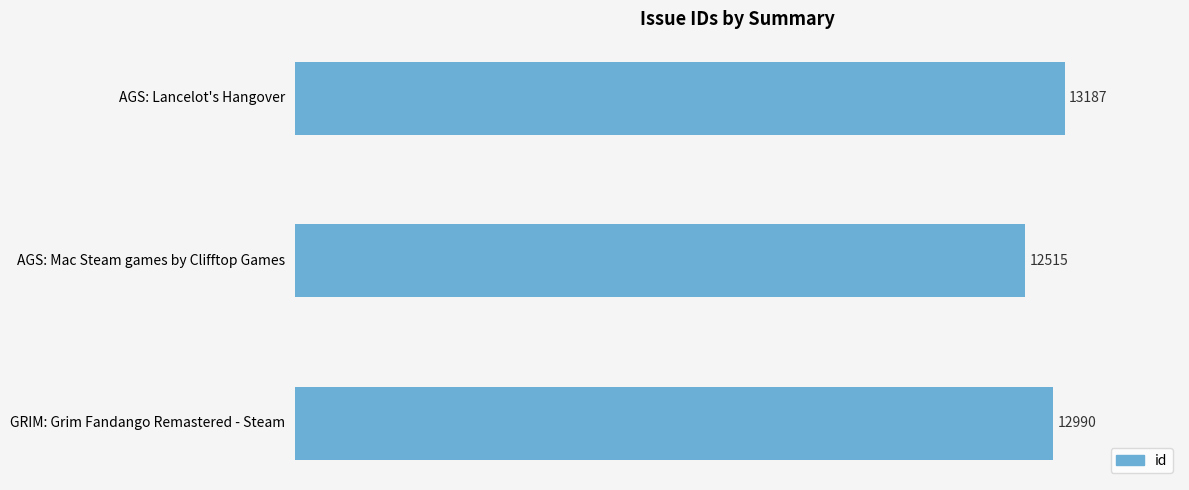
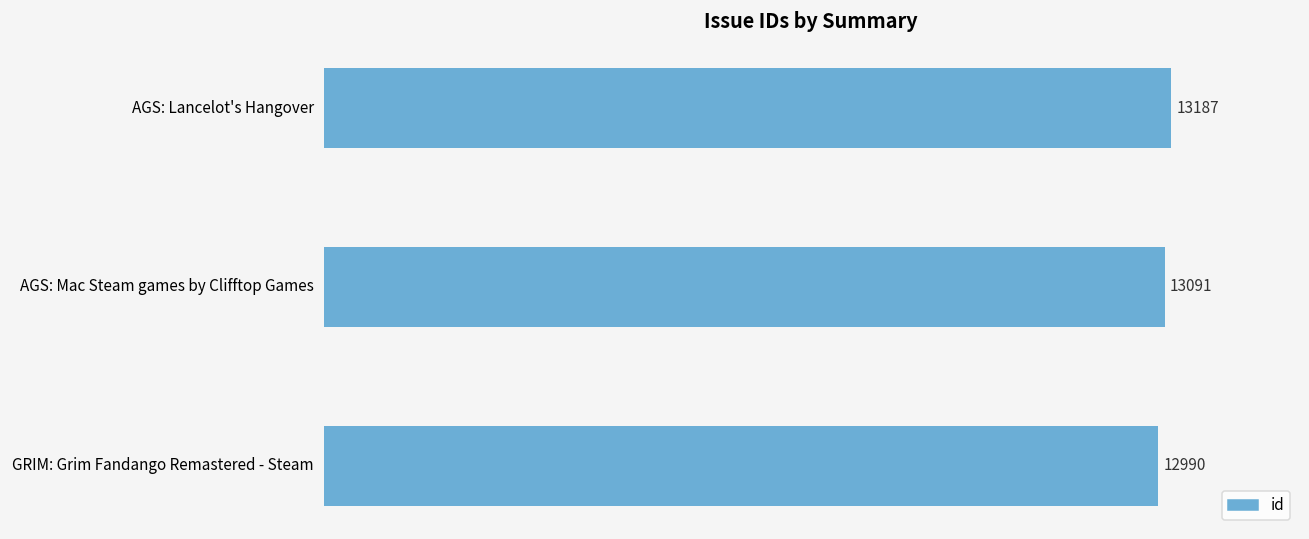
  {
    "AGS: Lancelot's Hangover": 13187,
-   "AGS: Mac Steam games by Clifftop Games": 12515,
+   "AGS: Mac Steam games by Clifftop Games": 13091,
    "GRIM: Grim Fandango Remastered - Steam": 12990
  }
